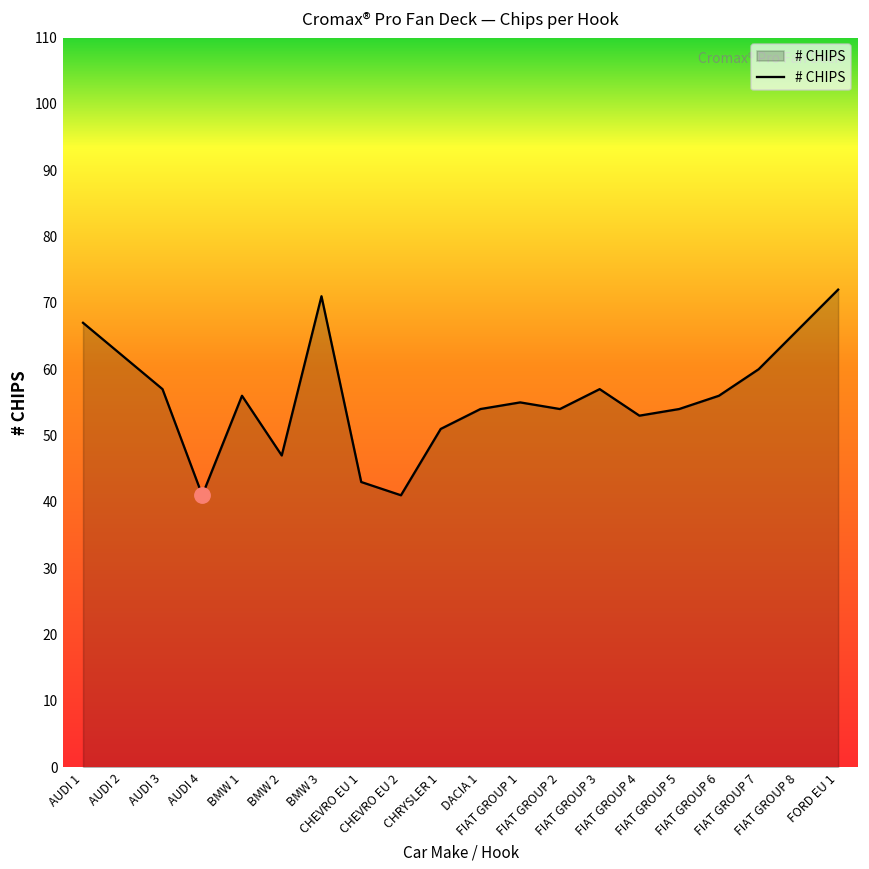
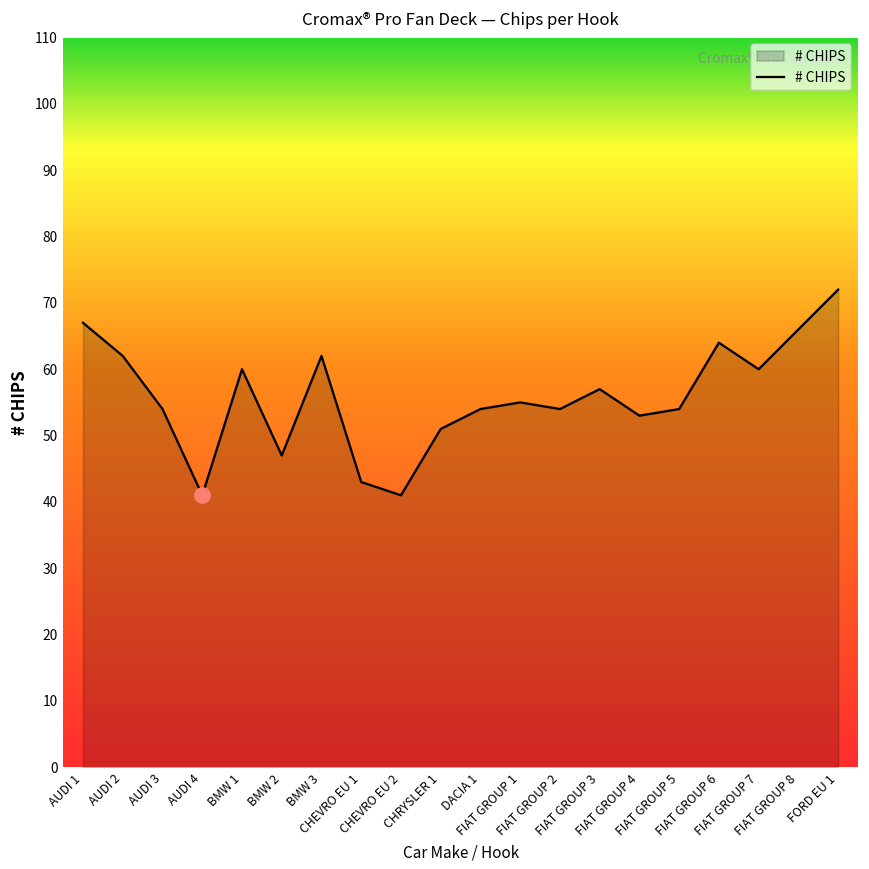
  {
    "# CHIPS": {
      "AUDI 1": 67,
      "AUDI 2": 62,
-     "AUDI 3": 57,
-     "BMW 1": 56,
+     "AUDI 3": 54,
+     "BMW 1": 60,
      "BMW 2": 47,
-     "BMW 3": 71,
+     "BMW 3": 62,
      "CHEVRO EU 1": 43,
      "CHEVRO EU 2": 41,
      "CHRYSLER 1": 51,
      "DACIA 1": 54,
      "FIAT GROUP 1": 55,
      "FIAT GROUP 2": 54,
      "FIAT GROUP 3": 57,
      "FIAT GROUP 4": 53,
      "FIAT GROUP 5": 54,
-     "FIAT GROUP 6": 56,
+     "FIAT GROUP 6": 64,
      "FIAT GROUP 7": 60,
      "FIAT GROUP 8": 66,
      "FORD EU 1": 72
    }
  }
